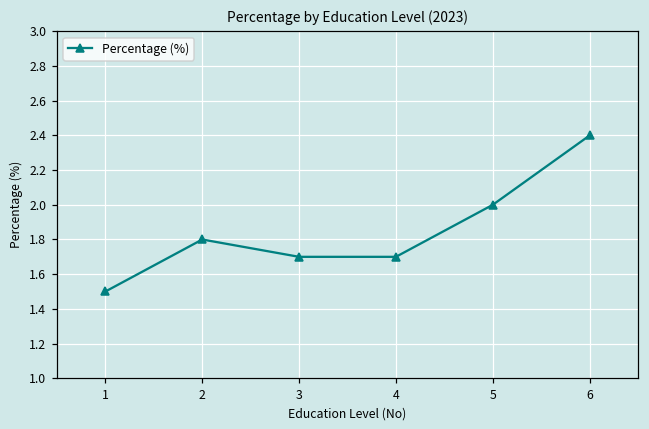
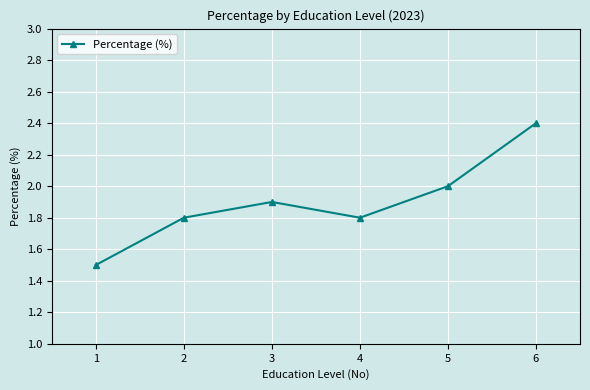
  {
    "1": 1.5,
    "2": 1.8,
-   "3": 1.7,
-   "4": 1.7,
+   "3": 1.9,
+   "4": 1.8,
    "5": 2.0,
    "6": 2.4
  }
